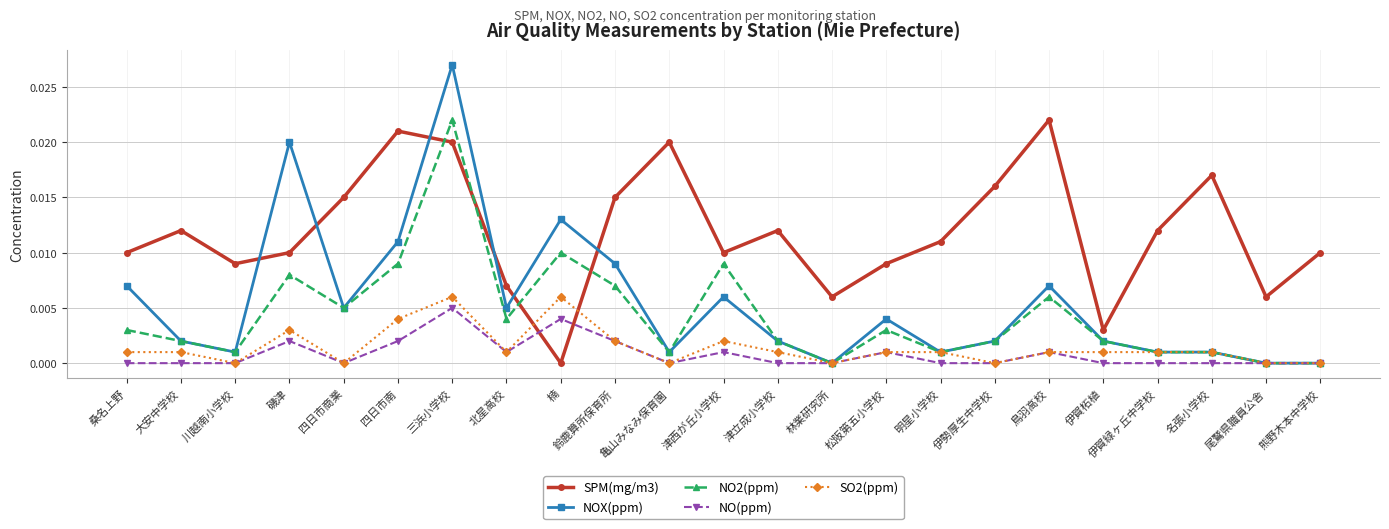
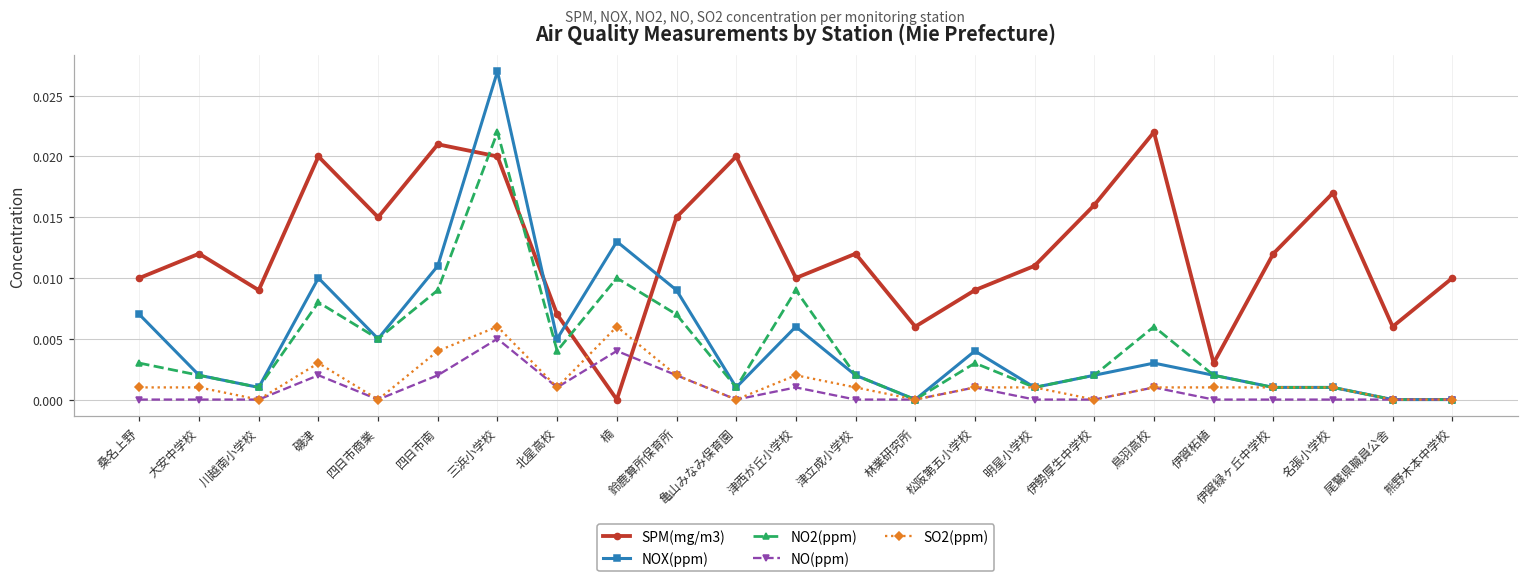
  {
    "SPM(mg/m3)": {
      "桑名上野": 0.01,
      "大安中学校": 0.0120,
      "川越南小学校": 0.0090,
-     "磯津": 0.01,
+     "磯津": 0.02,
      "四日市商業": 0.0150,
      "四日市南": 0.0210,
      "三浜小学校": 0.02,
      "北星高校": 0.0070,
      "楠": 0.00,
      "鈴鹿算所保育所": 0.0150,
      "亀山みなみ保育園": 0.02,
      "津西が丘小学校": 0.01,
      "津立成小学校": 0.0120,
      "林業研究所": 0.0060,
      "松阪第五小学校": 0.0090,
      "明星小学校": 0.0110,
      "伊勢厚生中学校": 0.0160,
      "鳥羽高校": 0.0220,
      "伊賀柘植": 0.0030,
      "伊賀緑ヶ丘中学校": 0.0120,
      "名張小学校": 0.0170,
      "尾鷲県職員公舎": 0.0060,
      "熊野木本中学校": 0.01
    },
    "NOX(ppm)": {
      "桑名上野": 0.007,
-     "磯津": 0.02,
+     "磯津": 0.01,
      "四日市南": 0.011,
      "三浜小学校": 0.027,
      "北星高校": 0.005,
      "楠": 0.013,
      "鈴鹿算所保育所": 0.009,
      "津西が丘小学校": 0.006,
      "松阪第五小学校": 0.004,
-     "鳥羽高校": 0.007
+     "鳥羽高校": 0.003
    },
    "NO2(ppm)": {
      "桑名上野": 0.003,
      "磯津": 0.008,
      "四日市南": 0.009,
      "三浜小学校": 0.022,
      "北星高校": 0.004,
      "楠": 0.010,
      "鈴鹿算所保育所": 0.007,
      "津西が丘小学校": 0.009,
      "松阪第五小学校": 0.003,
      "鳥羽高校": 0.006
    },
    "NO(ppm)": {
      "桑名上野": 0.000,
      "大安中学校": 0.000,
      "磯津": 0.002,
      "四日市南": 0.002,
      "三浜小学校": 0.005,
      "楠": 0.004,
      "津西が丘小学校": 0.001,
      "津立成小学校": 0.000,
      "明星小学校": 0.000,
      "伊賀柘植": 0.000,
      "伊賀緑ヶ丘中学校": 0.000,
      "名張小学校": 0.000
    },
    "SO2(ppm)": {
      "桑名上野": 0.001,
      "大安中学校": 0.001,
      "磯津": 0.003,
      "四日市南": 0.004,
      "三浜小学校": 0.006,
      "楠": 0.006,
      "津西が丘小学校": 0.002,
      "津立成小学校": 0.001,
      "伊賀柘植": 0.001
    }
  }
